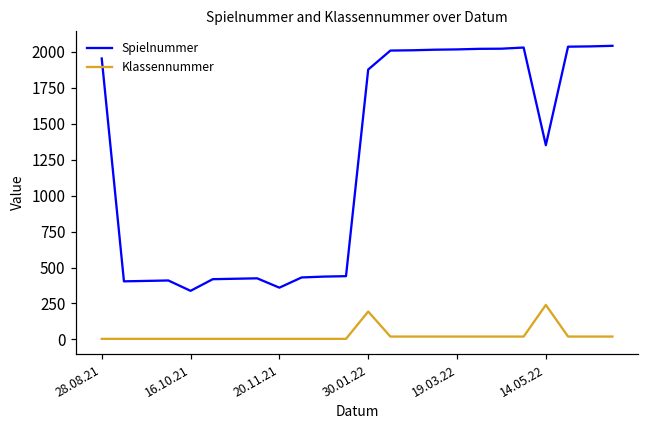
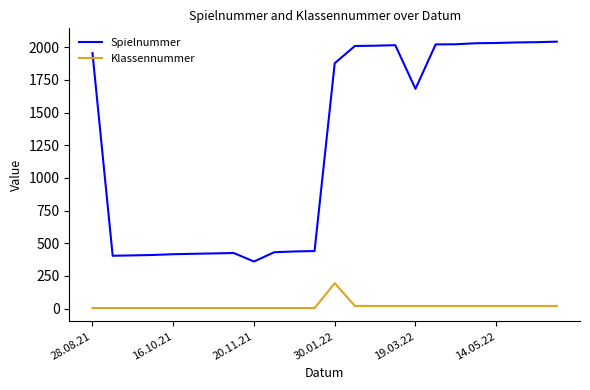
  {
    "Spielnummer": {
      "28.08.21": 1950,
-     "16.10.21": 340,
+     "16.10.21": 420,
      "20.11.21": 360,
      "30.01.22": 1880,
-     "19.03.22": 2020,
-     "14.05.22": 1350
+     "19.03.22": 1680,
+     "14.05.22": 2030
    },
    "Klassennummer": {
      "28.08.21": 0,
      "16.10.21": 0,
      "20.11.21": 0,
      "30.01.22": 190,
      "19.03.22": 20,
-     "14.05.22": 240
+     "14.05.22": 20
    }
  }
